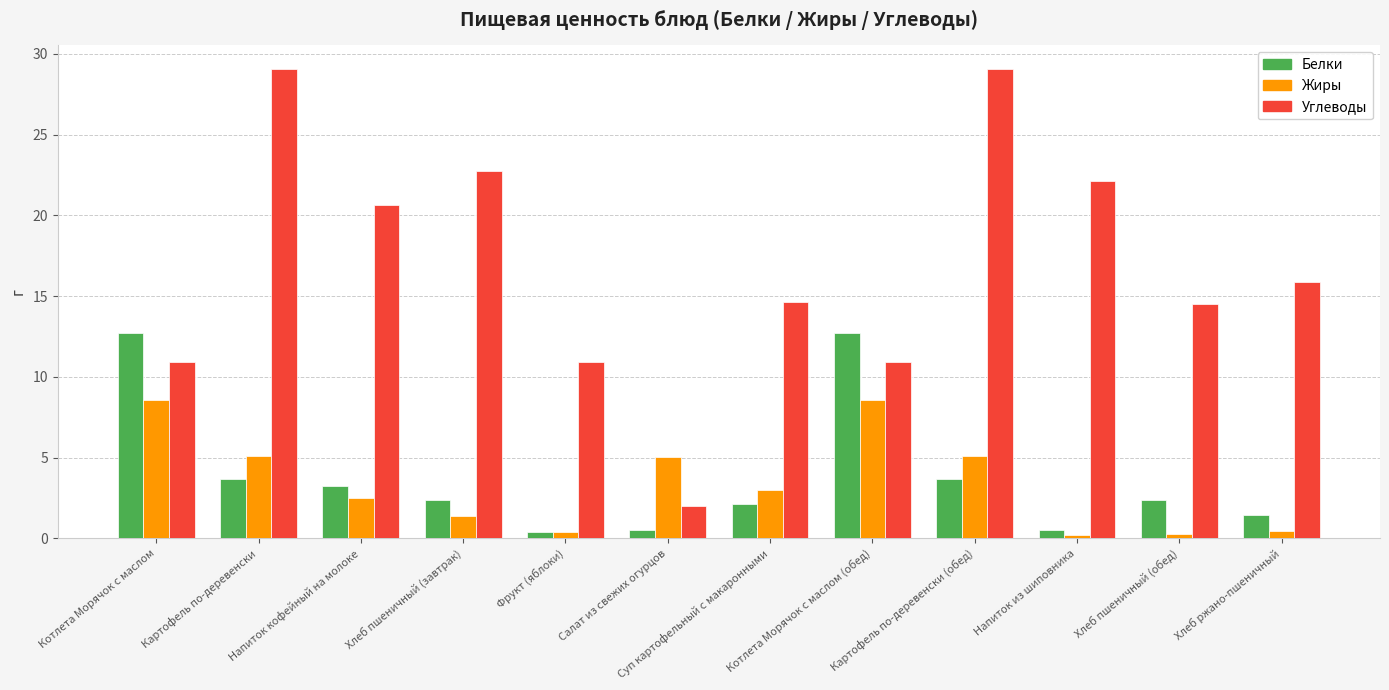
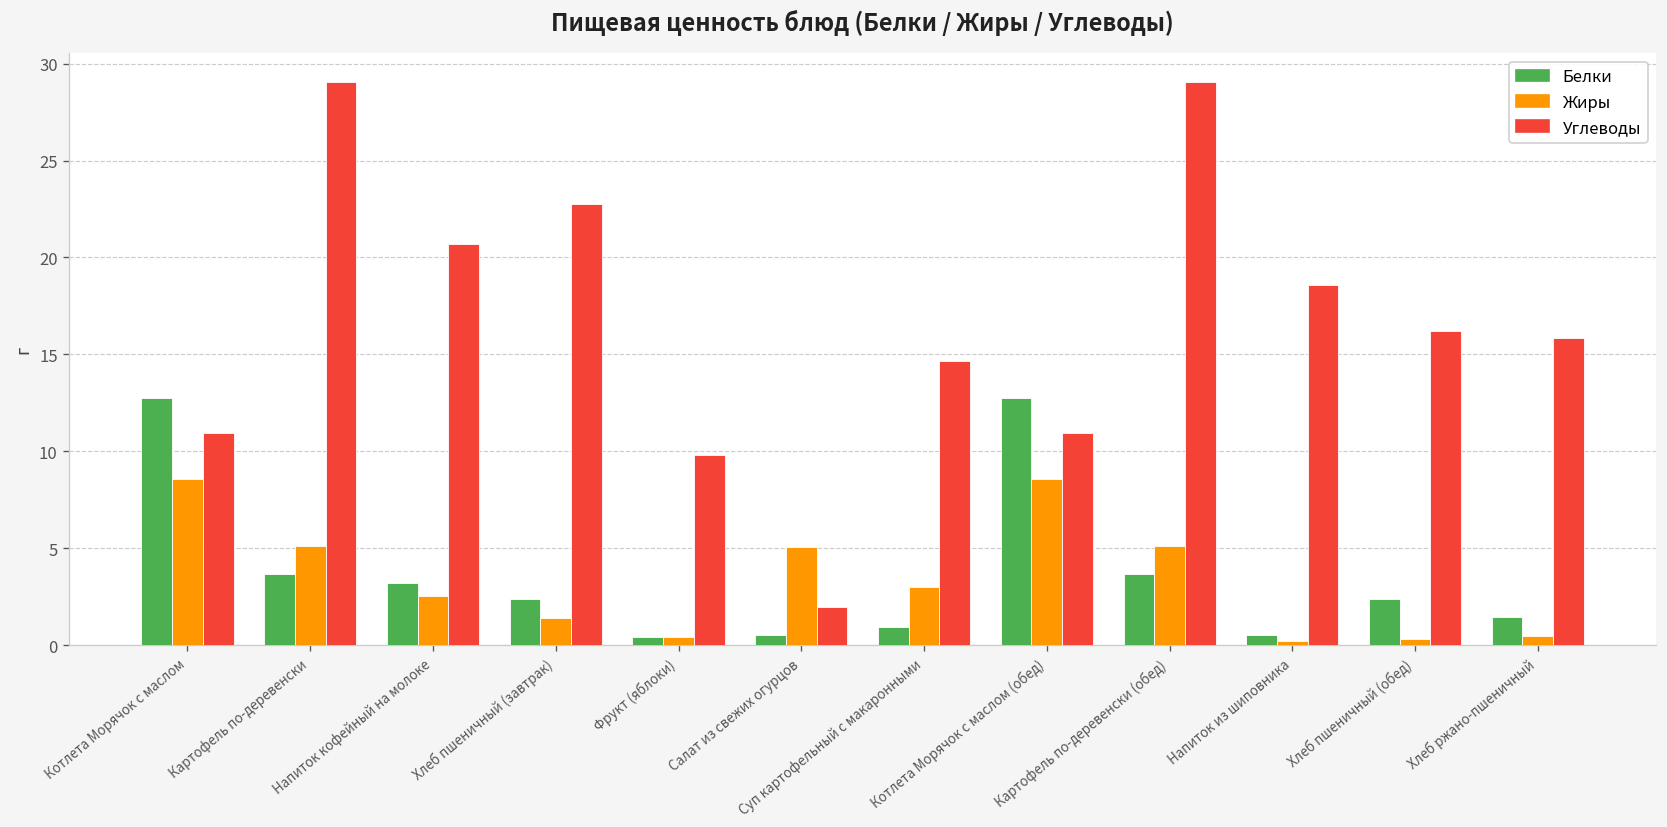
  {
    "Белки": {
      "Котлета Морячок с маслом": 12.7,
      "Картофель по-деревенски": 3.7,
      "Напиток кофейный на молоке": 3.2,
      "Хлеб пшеничный (завтрак)": 2.4,
      "Фрукт (яблоки)": 0.4,
      "Салат из свежих огурцов": 0.5,
-     "Суп картофельный с макаронными": 2.1,
+     "Суп картофельный с макаронными": 1.0,
      "Котлета Морячок с маслом (обед)": 12.7,
      "Картофель по-деревенски (обед)": 3.7,
      "Напиток из шиповника": 0.5,
      "Хлеб пшеничный (обед)": 2.4,
      "Хлеб ржано-пшеничный": 1.5
    },
    "Жиры": {
      "Котлета Морячок с маслом": 8.6,
      "Картофель по-деревенски": 5.1,
      "Напиток кофейный на молоке": 2.5,
      "Хлеб пшеничный (завтрак)": 1.4,
      "Фрукт (яблоки)": 0.4,
      "Салат из свежих огурцов": 5.1,
      "Суп картофельный с макаронными": 3.0,
      "Котлета Морячок с маслом (обед)": 8.6,
      "Картофель по-деревенски (обед)": 5.1,
      "Напиток из шиповника": 0.2,
      "Хлеб пшеничный (обед)": 0.3,
      "Хлеб ржано-пшеничный": 0.5
    },
    "Углеводы": {
      "Котлета Морячок с маслом": 10.9,
      "Картофель по-деревенски": 29.1,
      "Напиток кофейный на молоке": 20.7,
      "Хлеб пшеничный (завтрак)": 22.7,
-     "Фрукт (яблоки)": 10.9,
+     "Фрукт (яблоки)": 9.8,
      "Салат из свежих огурцов": 2.0,
      "Суп картофельный с макаронными": 14.6,
      "Котлета Морячок с маслом (обед)": 10.9,
      "Картофель по-деревенски (обед)": 29.1,
-     "Напиток из шиповника": 22.1,
-     "Хлеб пшеничный (обед)": 14.5,
+     "Напиток из шиповника": 18.6,
+     "Хлеб пшеничный (обед)": 16.2,
      "Хлеб ржано-пшеничный": 15.9
    }
  }
